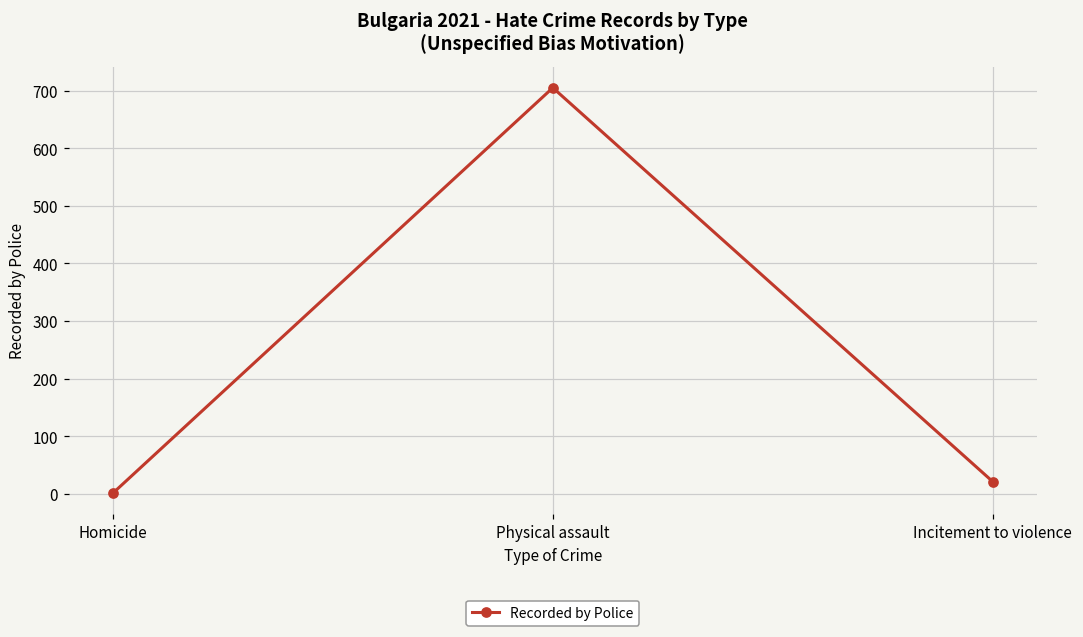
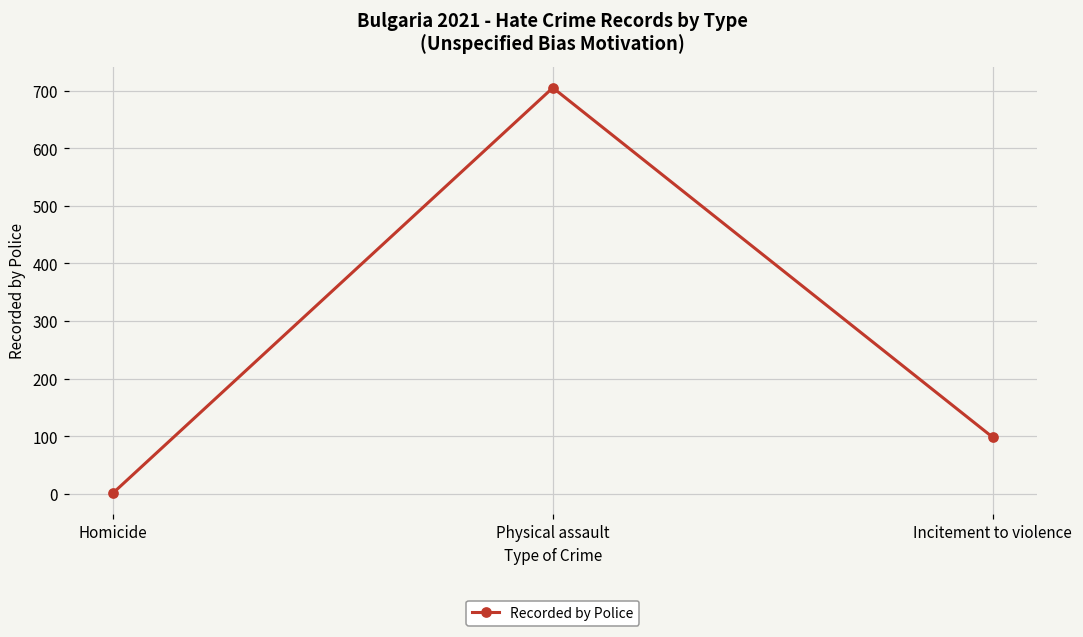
  {
    "Homicide": 0,
    "Physical assault": 710,
-   "Incitement to violence": 20
+   "Incitement to violence": 100
  }
